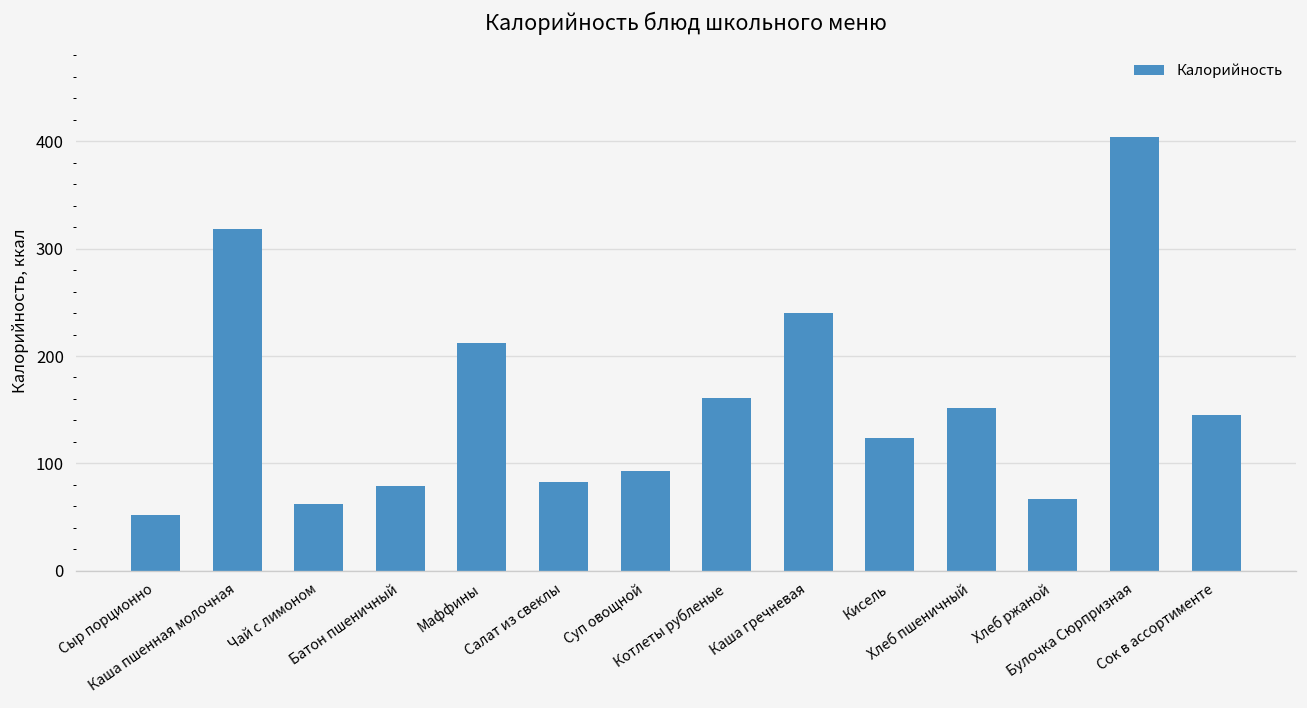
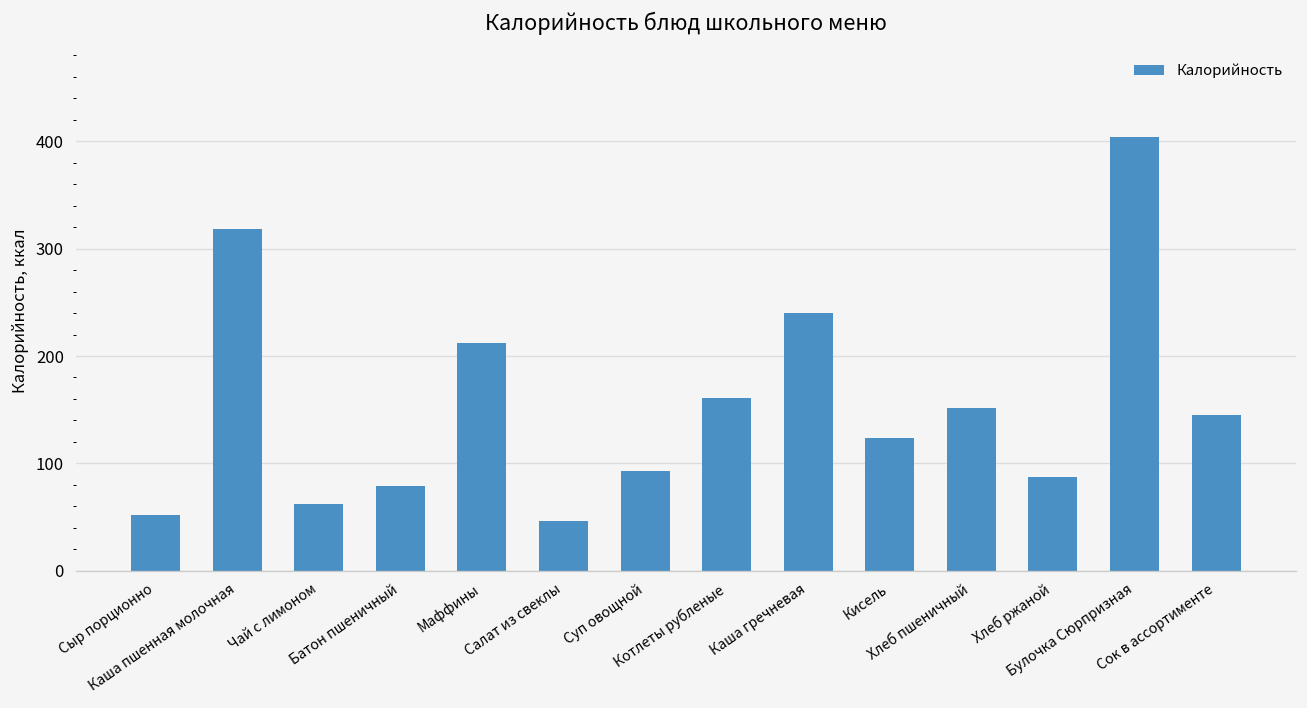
  {
    "Сыр порционно": 50,
    "Каша пшенная молочная": 320,
    "Чай с лимоном": 60,
    "Батон пшеничный": 80,
    "Маффины": 210,
-   "Салат из свеклы": 80,
+   "Салат из свеклы": 50,
    "Суп овощной": 90,
    "Котлеты рубленые": 160,
    "Каша гречневая": 240,
    "Кисель": 120,
    "Хлеб пшеничный": 150,
-   "Хлеб ржаной": 70,
+   "Хлеб ржаной": 90,
    "Булочка Сюрпризная": 400,
    "Сок в ассортименте": 150
  }
